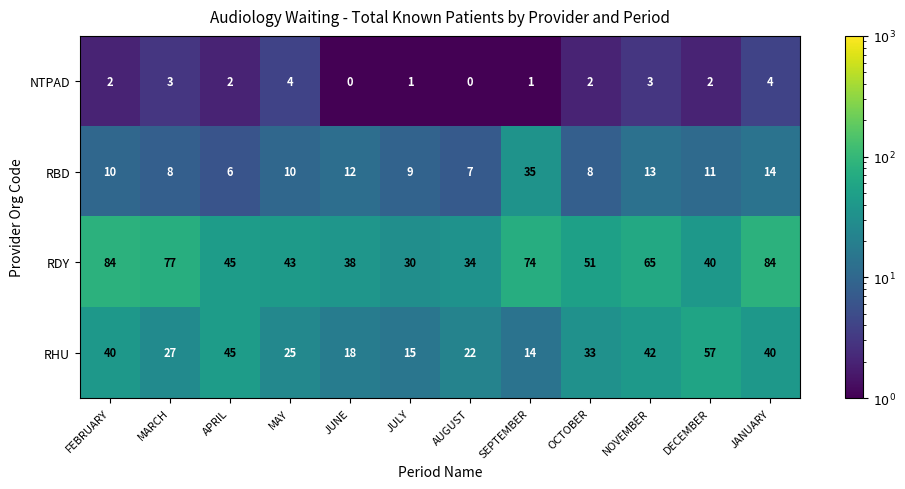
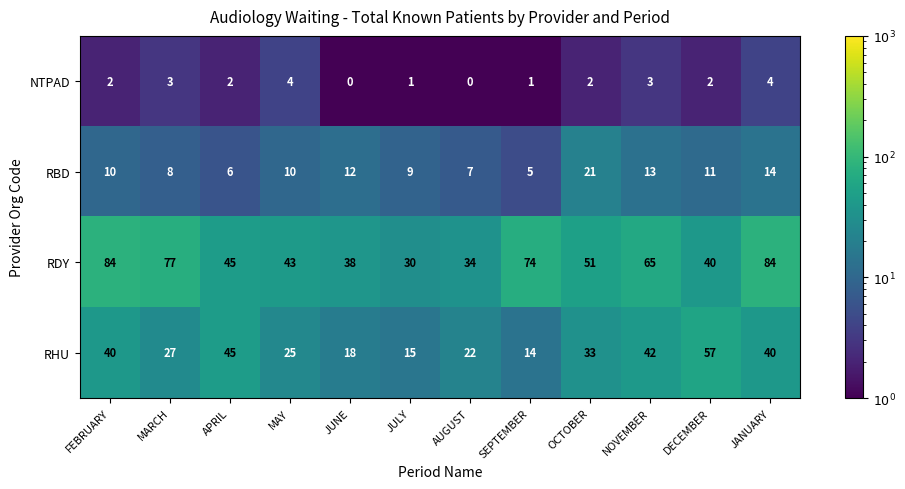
  {
    "NTPAD": {
      "FEBRUARY": 2,
      "MARCH": 3,
      "APRIL": 2,
      "MAY": 4,
      "JUNE": 0,
      "JULY": 1,
      "AUGUST": 0,
      "SEPTEMBER": 1,
      "OCTOBER": 2,
      "NOVEMBER": 3,
      "DECEMBER": 2,
      "JANUARY": 4
    },
    "RBD": {
      "FEBRUARY": 10,
      "MARCH": 8,
      "APRIL": 6,
      "MAY": 10,
      "JUNE": 12,
      "JULY": 9,
      "AUGUST": 7,
-     "SEPTEMBER": 35,
-     "OCTOBER": 8,
+     "SEPTEMBER": 5,
+     "OCTOBER": 21,
      "NOVEMBER": 13,
      "DECEMBER": 11,
      "JANUARY": 14
    },
    "RDY": {
      "FEBRUARY": 84,
      "MARCH": 77,
      "APRIL": 45,
      "MAY": 43,
      "JUNE": 38,
      "JULY": 30,
      "AUGUST": 34,
      "SEPTEMBER": 74,
      "OCTOBER": 51,
      "NOVEMBER": 65,
      "DECEMBER": 40,
      "JANUARY": 84
    },
    "RHU": {
      "FEBRUARY": 40,
      "MARCH": 27,
      "APRIL": 45,
      "MAY": 25,
      "JUNE": 18,
      "JULY": 15,
      "AUGUST": 22,
      "SEPTEMBER": 14,
      "OCTOBER": 33,
      "NOVEMBER": 42,
      "DECEMBER": 57,
      "JANUARY": 40
    }
  }
